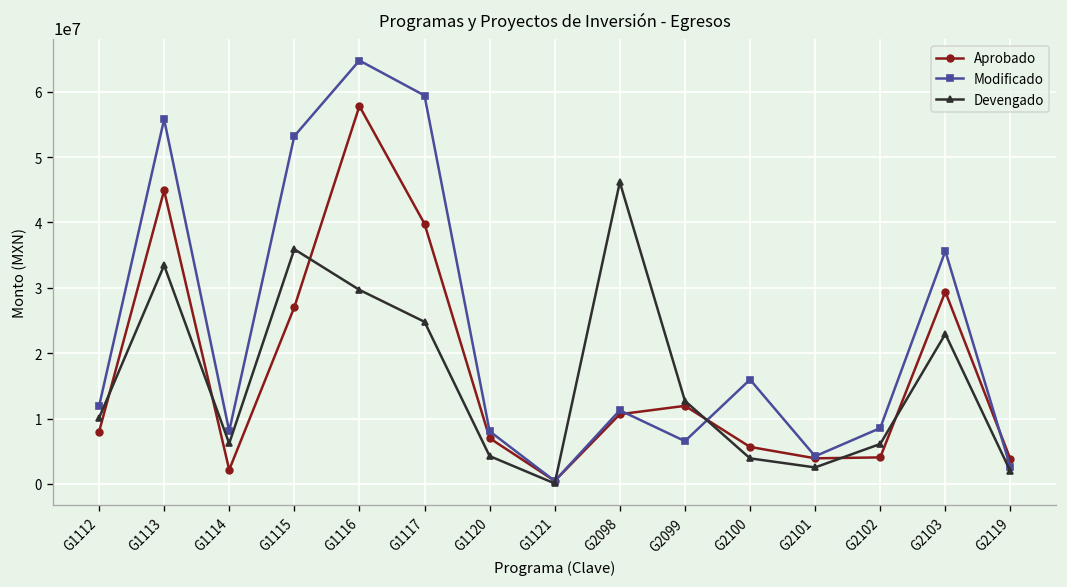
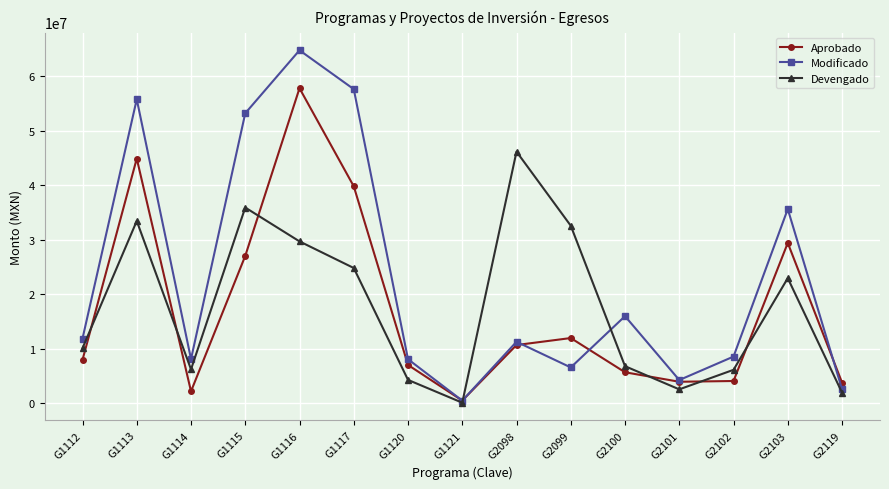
  {
    "Aprobado": {
      "G1112": 8000000,
      "G1113": 45000000,
      "G1114": 2000000,
      "G1115": 27000000,
      "G1116": 58000000,
      "G1117": 40000000,
      "G1120": 7000000,
      "G2098": 11000000,
      "G2099": 12000000,
      "G2100": 6000000,
      "G2102": 4000000,
      "G2103": 29000000,
      "G2119": 4000000
    },
    "Modificado": {
      "G1112": 12000000,
      "G1113": 56000000,
      "G1114": 8000000,
      "G1115": 53000000,
      "G1116": 65000000,
-     "G1117": 59000000,
+     "G1117": 58000000,
      "G1120": 8000000,
      "G2098": 11000000,
      "G2099": 7000000,
      "G2100": 16000000,
      "G2102": 9000000,
      "G2103": 36000000,
      "G2119": 3000000
    },
    "Devengado": {
      "G1112": 10000000,
      "G1113": 33000000,
      "G1114": 6000000,
      "G1115": 36000000,
      "G1116": 30000000,
      "G1117": 25000000,
      "G1120": 4000000,
      "G2098": 46000000,
-     "G2099": 13000000,
-     "G2100": 4000000,
+     "G2099": 33000000,
+     "G2100": 7000000,
      "G2101": 3000000,
      "G2102": 6000000,
      "G2103": 23000000,
      "G2119": 2000000
    }
  }
